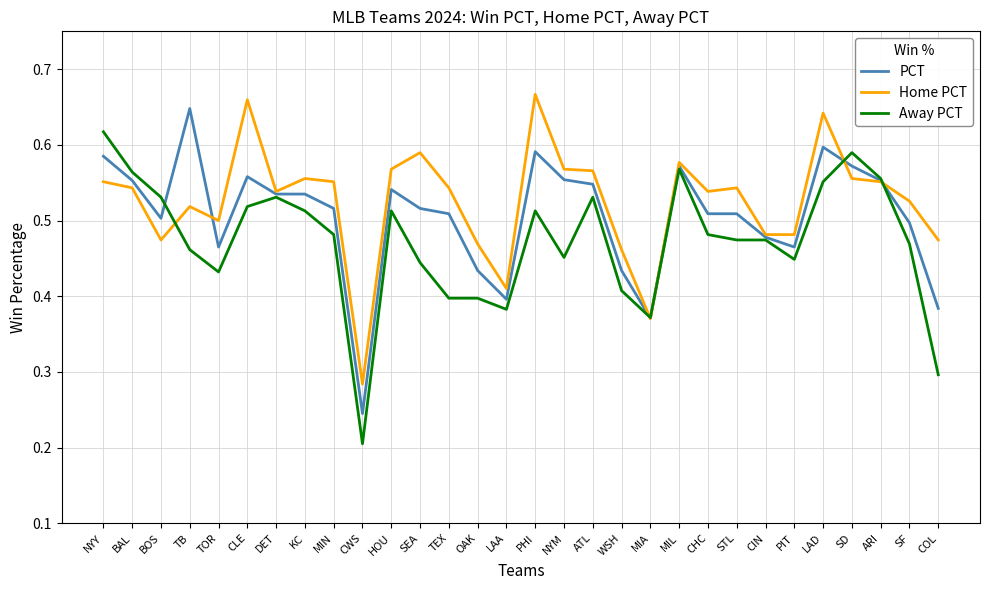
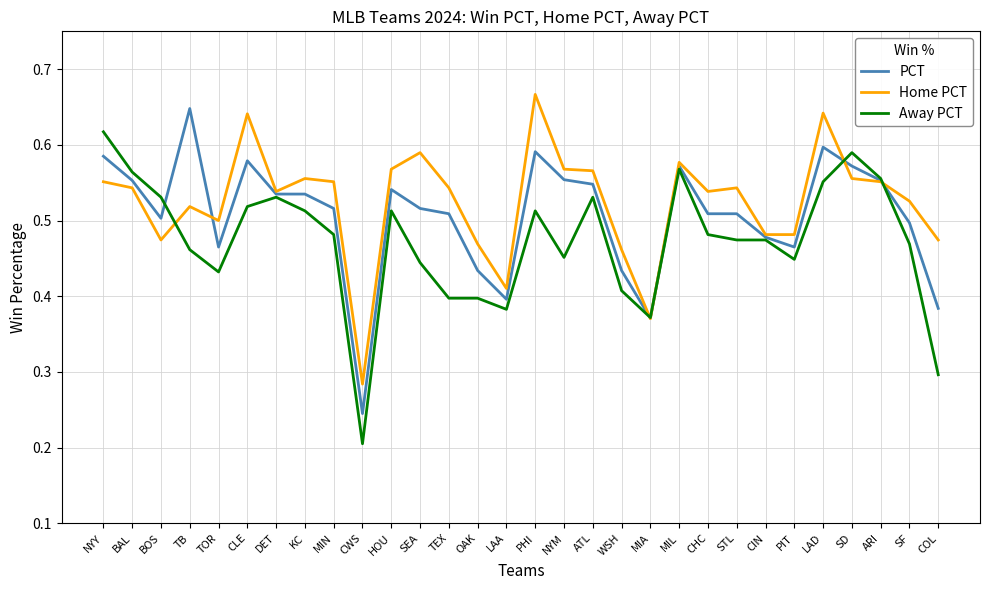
  {
    "PCT": {
      "NYY": 0.59,
      "BAL": 0.55,
      "BOS": 0.50,
      "TB": 0.65,
      "TOR": 0.47,
-     "CLE": 0.56,
+     "CLE": 0.58,
      "DET": 0.54,
      "KC": 0.54,
      "MIN": 0.52,
      "CWS": 0.25,
      "HOU": 0.54,
      "SEA": 0.52,
      "TEX": 0.51,
      "OAK": 0.43,
      "LAA": 0.40,
      "PHI": 0.59,
      "NYM": 0.55,
      "ATL": 0.55,
      "WSH": 0.43,
      "MIL": 0.57,
      "CHC": 0.51,
      "STL": 0.51,
      "CIN": 0.48,
      "PIT": 0.47,
      "LAD": 0.60,
      "SD": 0.57,
      "SF": 0.50,
      "COL": 0.38
    },
    "Home PCT": {
      "NYY": 0.55,
      "BAL": 0.54,
      "BOS": 0.47,
      "TB": 0.52,
      "TOR": 0.50,
-     "CLE": 0.66,
+     "CLE": 0.64,
      "DET": 0.54,
      "KC": 0.56,
      "MIN": 0.55,
      "CWS": 0.28,
      "HOU": 0.57,
      "SEA": 0.59,
      "TEX": 0.54,
      "OAK": 0.47,
      "LAA": 0.41,
      "PHI": 0.67,
      "NYM": 0.57,
      "ATL": 0.57,
      "WSH": 0.46,
      "MIL": 0.58,
      "CHC": 0.54,
      "STL": 0.54,
      "CIN": 0.48,
      "PIT": 0.48,
      "LAD": 0.64,
      "SD": 0.56,
      "SF": 0.53,
      "COL": 0.47
    },
    "Away PCT": {
      "NYY": 0.62,
      "BAL": 0.56,
      "BOS": 0.53,
      "TB": 0.46,
      "TOR": 0.43,
      "CLE": 0.52,
      "DET": 0.53,
      "KC": 0.51,
      "MIN": 0.48,
      "CWS": 0.21,
      "HOU": 0.51,
      "SEA": 0.44,
      "TEX": 0.40,
      "OAK": 0.40,
      "LAA": 0.38,
      "PHI": 0.51,
      "NYM": 0.45,
      "ATL": 0.53,
      "WSH": 0.41,
      "MIL": 0.57,
      "CHC": 0.48,
      "STL": 0.47,
      "CIN": 0.47,
      "PIT": 0.45,
      "LAD": 0.55,
      "SD": 0.59,
      "SF": 0.47,
      "COL": 0.30
    }
  }
